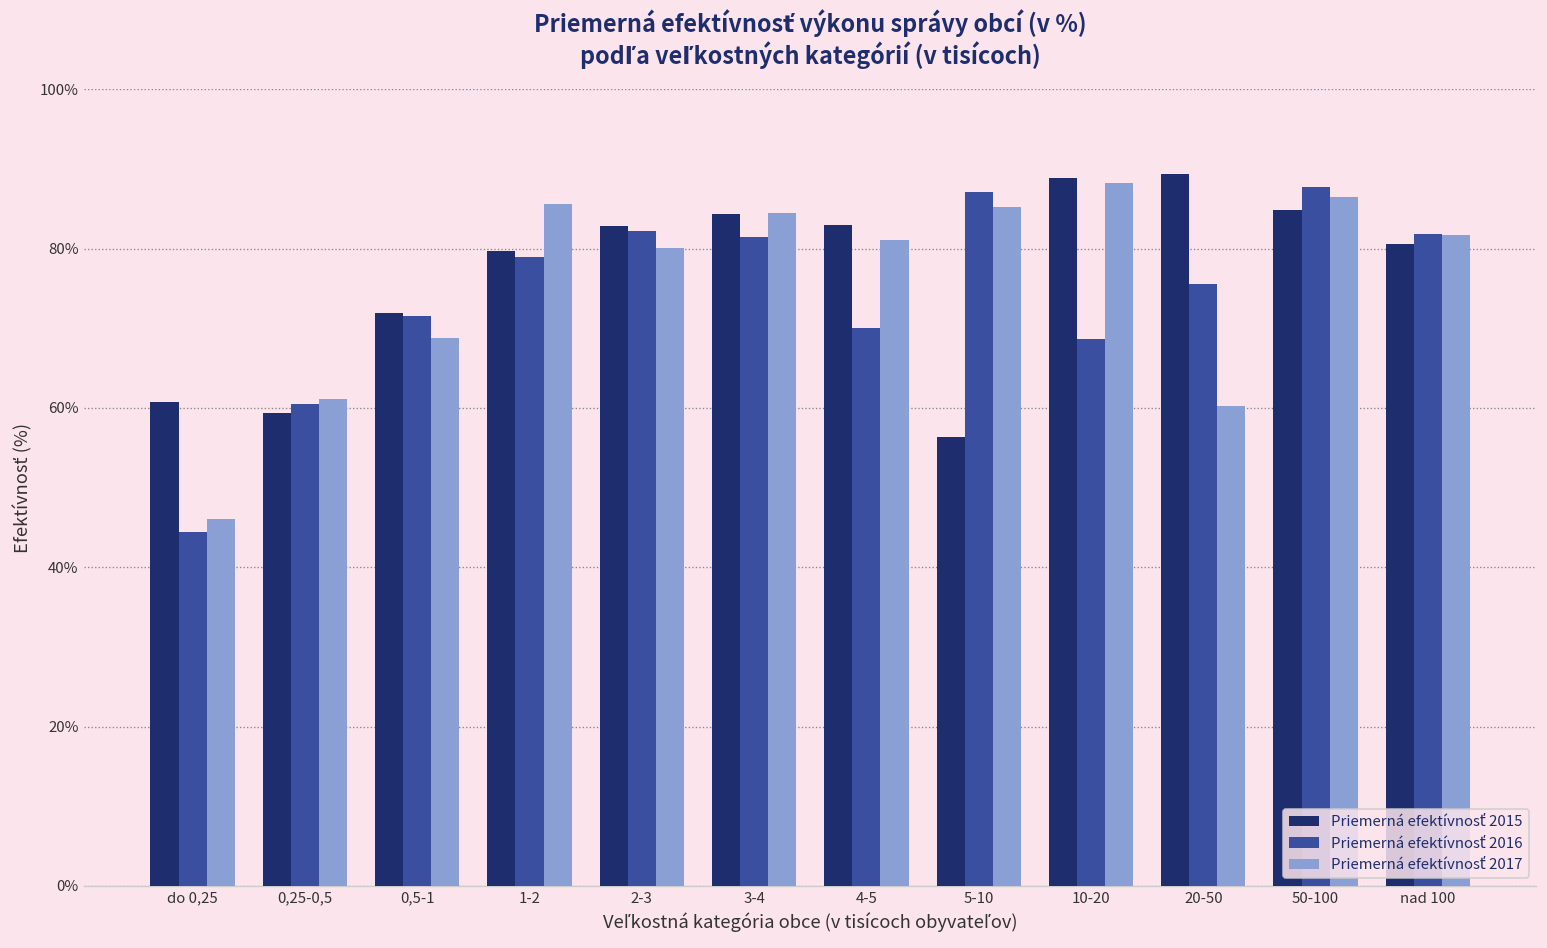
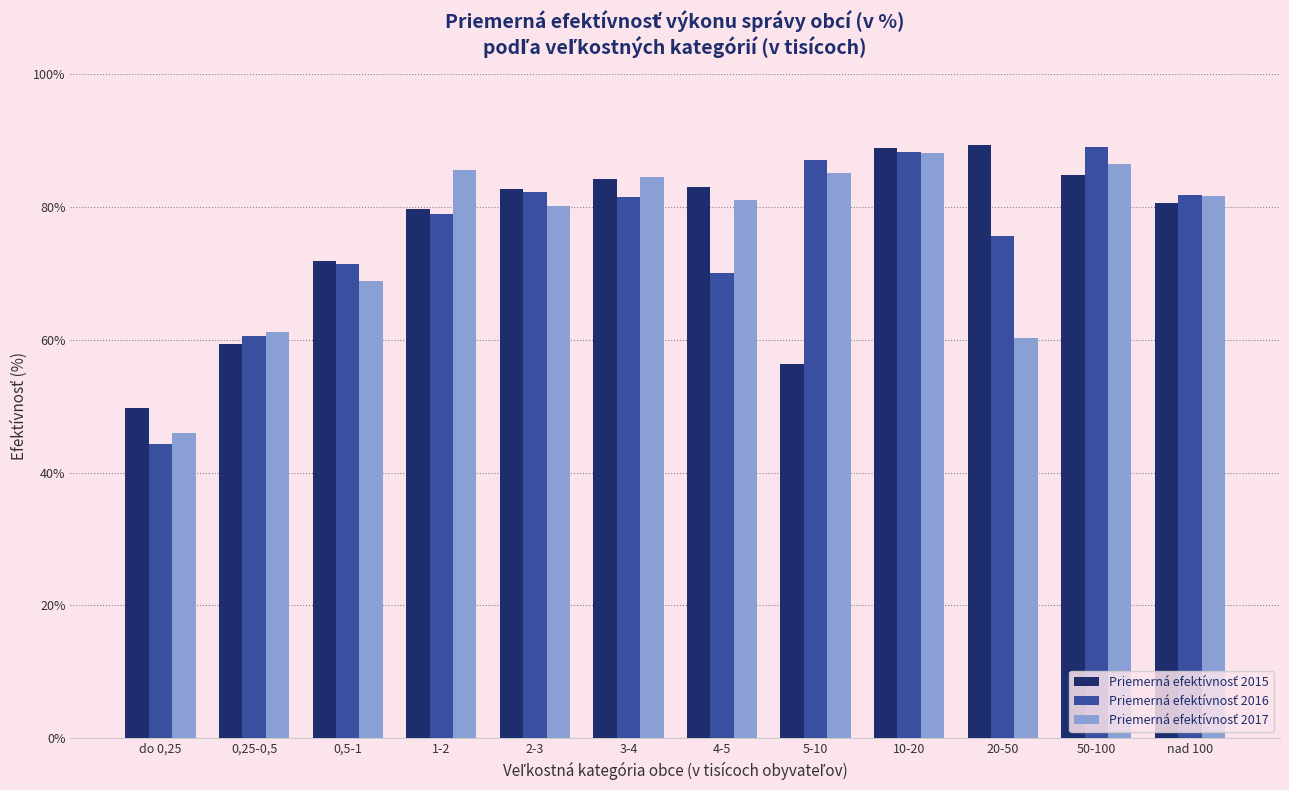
  {
    "Priemerná efektívnosť 2015": {
-     "do 0,25": "61%",
+     "do 0,25": "50%",
      "0,25-0,5": "59%",
      "0,5-1": "72%",
      "1-2": "80%",
      "2-3": "83%",
      "3-4": "84%",
      "4-5": "83%",
      "5-10": "56%",
      "10-20": "89%",
      "20-50": "89%",
      "50-100": "85%",
      "nad 100": "81%"
    },
    "Priemerná efektívnosť 2016": {
      "do 0,25": "44%",
      "0,25-0,5": "61%",
      "0,5-1": "72%",
      "1-2": "79%",
      "2-3": "82%",
      "3-4": "81%",
      "4-5": "70%",
      "5-10": "87%",
-     "10-20": "69%",
+     "10-20": "88%",
      "20-50": "76%",
-     "50-100": "88%",
+     "50-100": "89%",
      "nad 100": "82%"
    },
    "Priemerná efektívnosť 2017": {
      "do 0,25": "46%",
      "0,25-0,5": "61%",
      "0,5-1": "69%",
      "1-2": "86%",
      "2-3": "80%",
      "3-4": "85%",
      "4-5": "81%",
      "5-10": "85%",
      "10-20": "88%",
      "20-50": "60%",
      "50-100": "86%",
      "nad 100": "82%"
    }
  }
